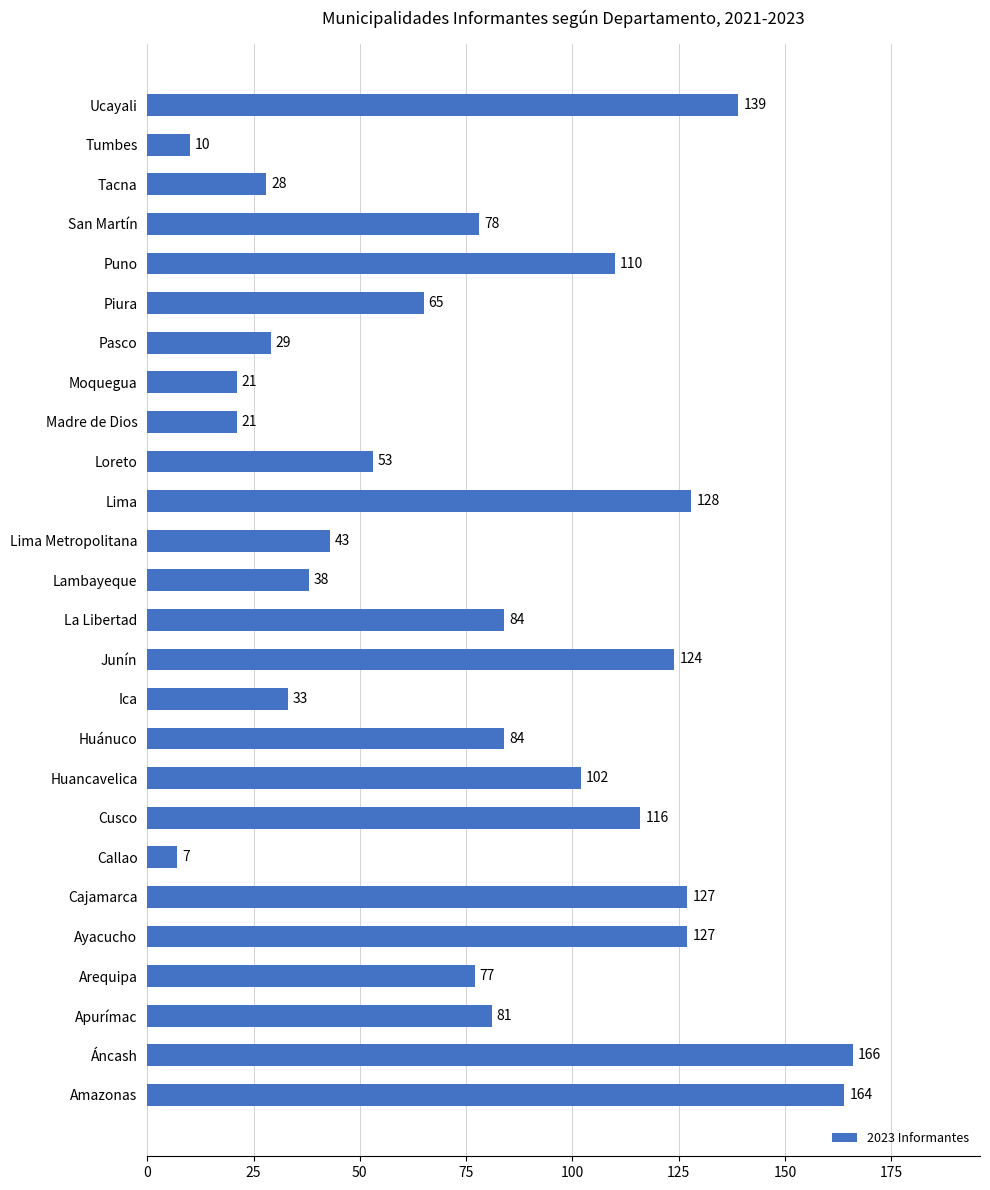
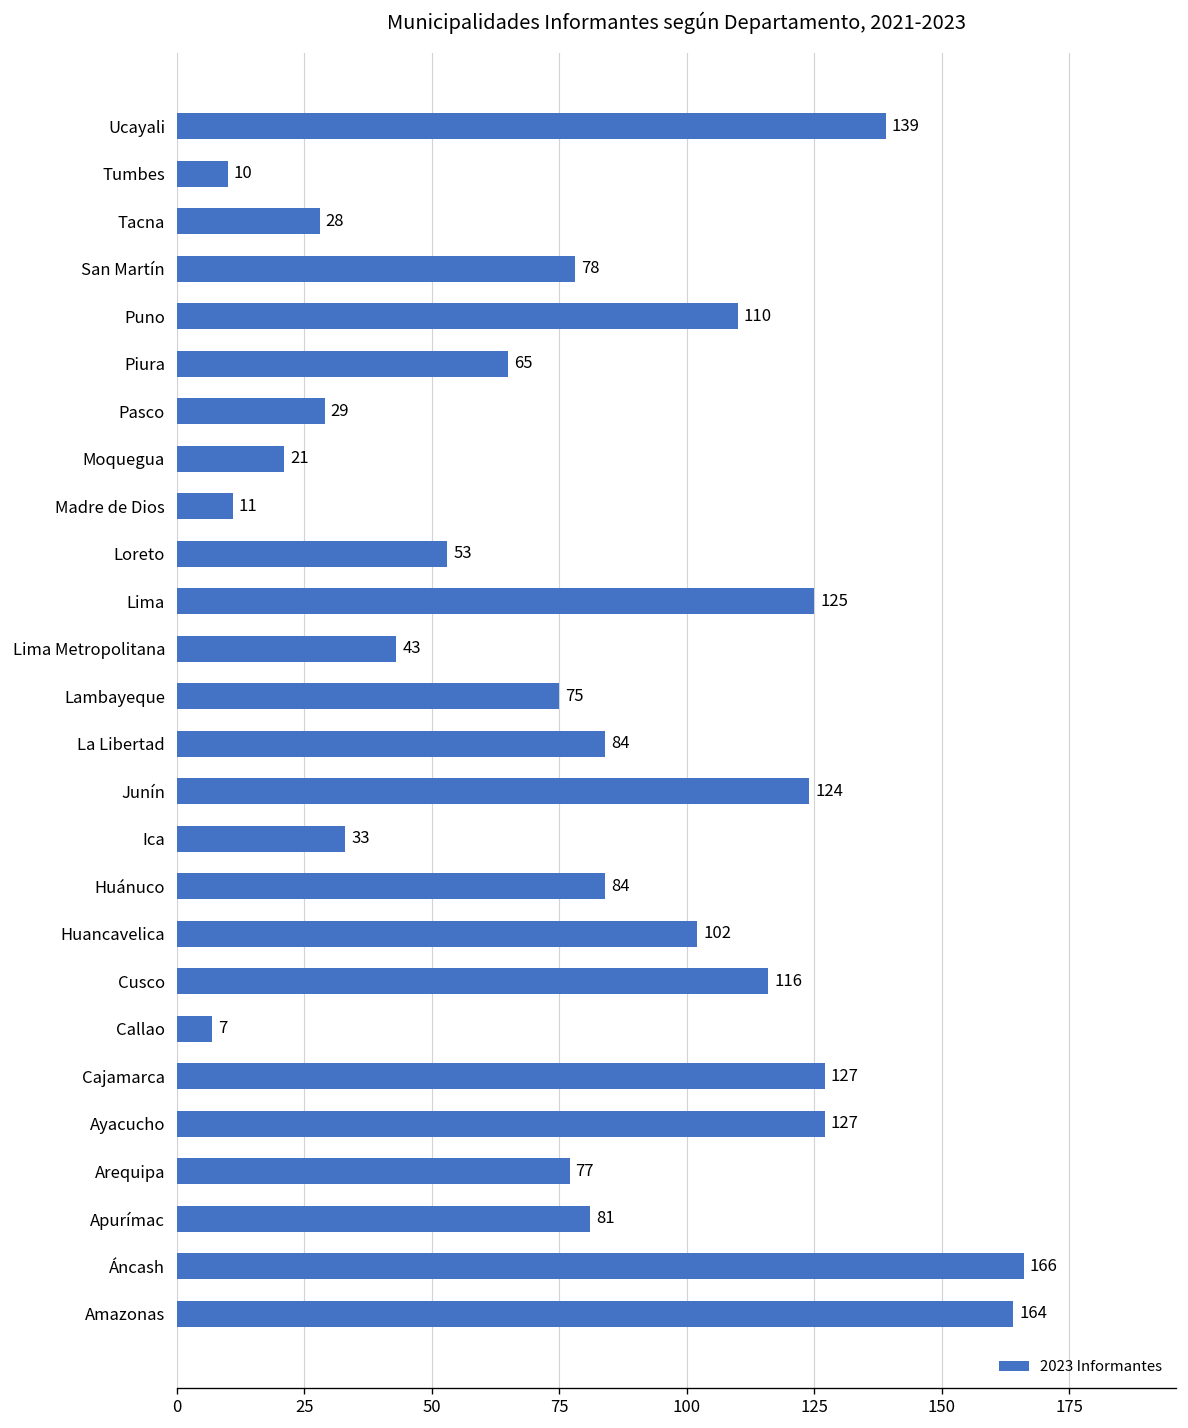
  {
    "Ucayali": 139,
    "Tumbes": 10,
    "Tacna": 28,
    "San Martín": 78,
    "Puno": 110,
    "Piura": 65,
    "Pasco": 29,
    "Moquegua": 21,
-   "Madre de Dios": 21,
+   "Madre de Dios": 11,
    "Loreto": 53,
-   "Lima": 128,
+   "Lima": 125,
    "Lima Metropolitana": 43,
-   "Lambayeque": 38,
+   "Lambayeque": 75,
    "La Libertad": 84,
    "Junín": 124,
    "Ica": 33,
    "Huánuco": 84,
    "Huancavelica": 102,
    "Cusco": 116,
    "Callao": 7,
    "Cajamarca": 127,
    "Ayacucho": 127,
    "Arequipa": 77,
    "Apurímac": 81,
    "Áncash": 166,
    "Amazonas": 164
  }
